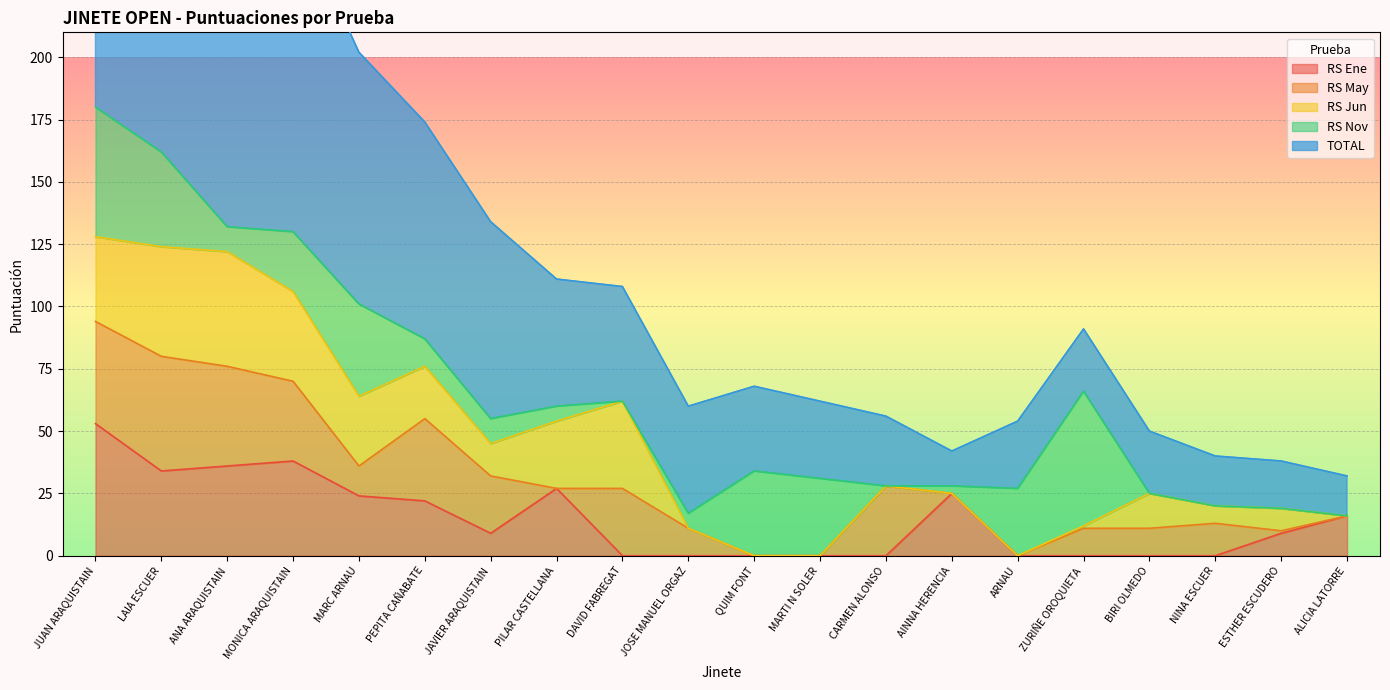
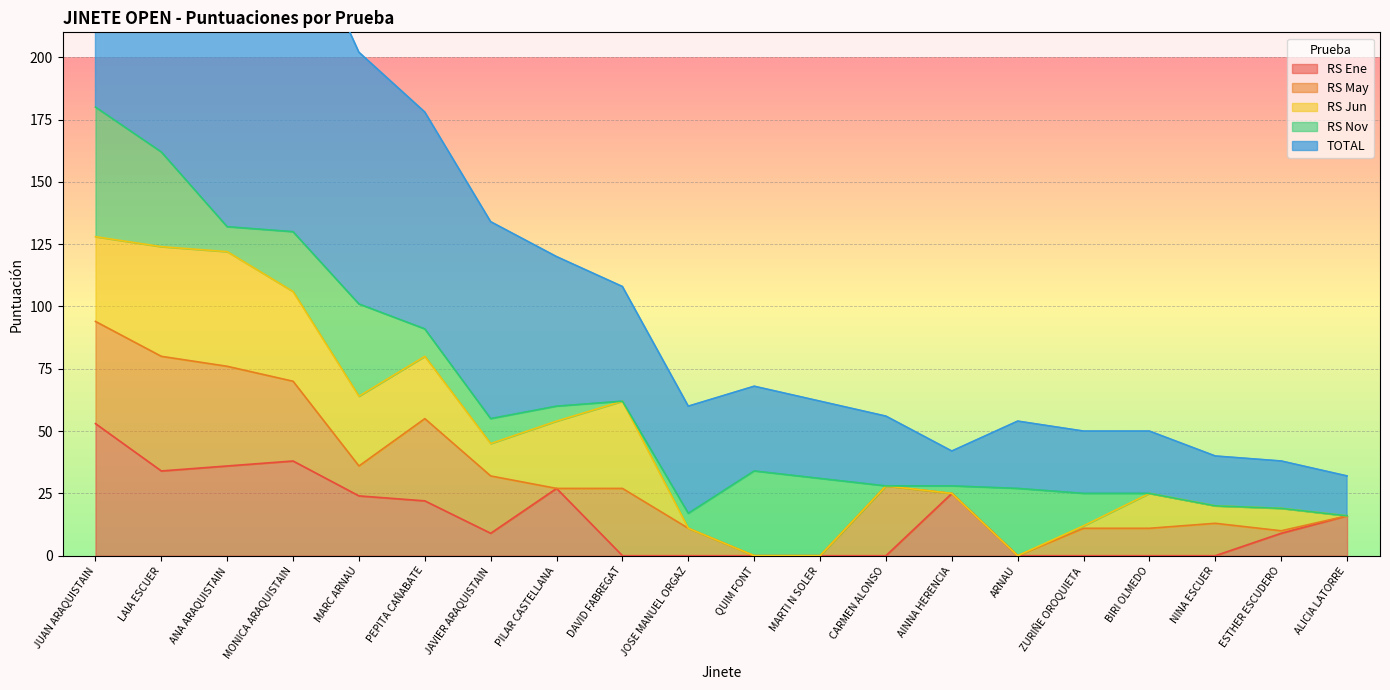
  {
    "RS Jun": {
      "JUAN ARAQUISTAIN": 34,
      "LAIA ESCUER": 44,
      "ANA ARAQUISTAIN": 46,
      "MONICA ARAQUISTAIN": 36,
      "MARC ARNAU": 28,
-     "PEPITA CAÑABATE": 21,
+     "PEPITA CAÑABATE": 25,
      "JAVIER ARAQUISTAIN": 13,
      "PILAR CASTELLANA": 27
    },
    "RS Nov": {
      "JUAN ARAQUISTAIN": 52,
      "LAIA ESCUER": 38,
      "ANA ARAQUISTAIN": 10,
      "MONICA ARAQUISTAIN": 24,
      "MARC ARNAU": 37,
      "PEPITA CAÑABATE": 11,
      "JAVIER ARAQUISTAIN": 10,
      "PILAR CASTELLANA": 6,
      "JOSE MANUEL ORGAZ": 6,
      "QUIM FONT": 34,
      "MARTI N SOLER": 31,
      "AINNA HERENCIA": 3,
      "ARNAU": 27,
-     "ZURIÑE OROQUIETA": 54
+     "ZURIÑE OROQUIETA": 13
    },
    "TOTAL": {
      "MARC ARNAU": 101,
      "PEPITA CAÑABATE": 87,
      "JAVIER ARAQUISTAIN": 79,
-     "PILAR CASTELLANA": 51,
+     "PILAR CASTELLANA": 60,
      "DAVID FABREGAT": 46,
      "JOSE MANUEL ORGAZ": 43,
      "QUIM FONT": 34,
      "MARTI N SOLER": 31,
      "CARMEN ALONSO": 28,
      "AINNA HERENCIA": 14,
      "ARNAU": 27,
      "ZURIÑE OROQUIETA": 25,
      "BIRI OLMEDO": 25,
      "NINA ESCUER": 20,
      "ESTHER ESCUDERO": 19,
      "ALICIA LATORRE": 16
    }
  }
